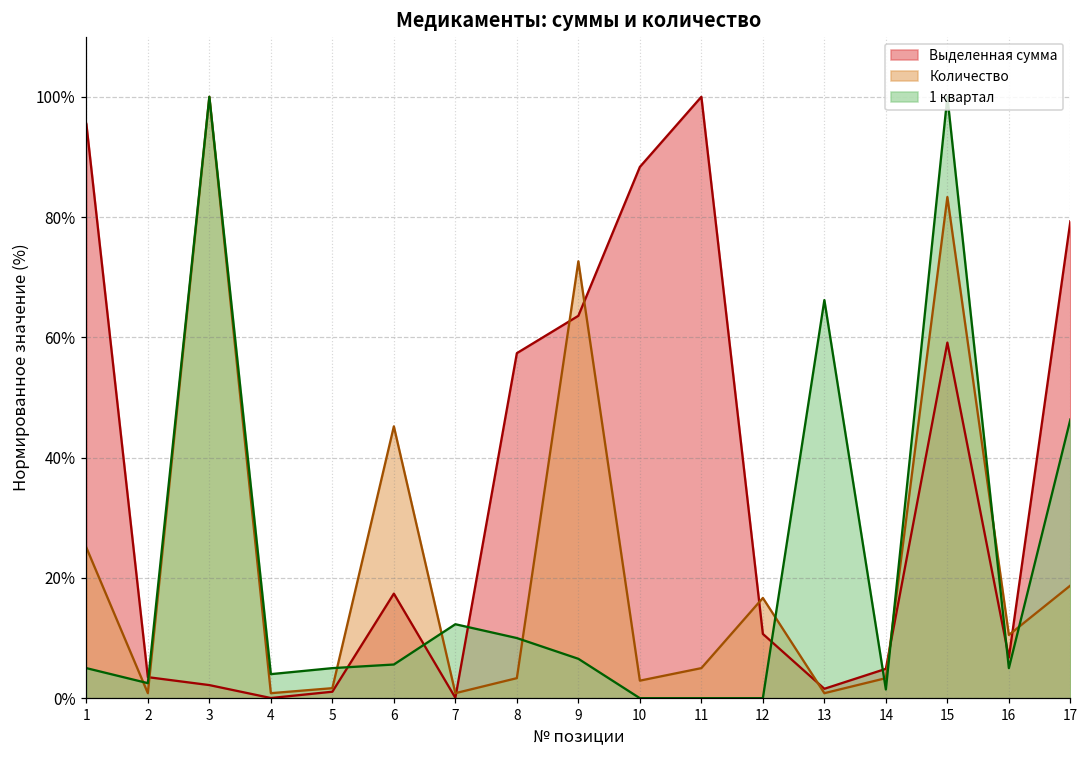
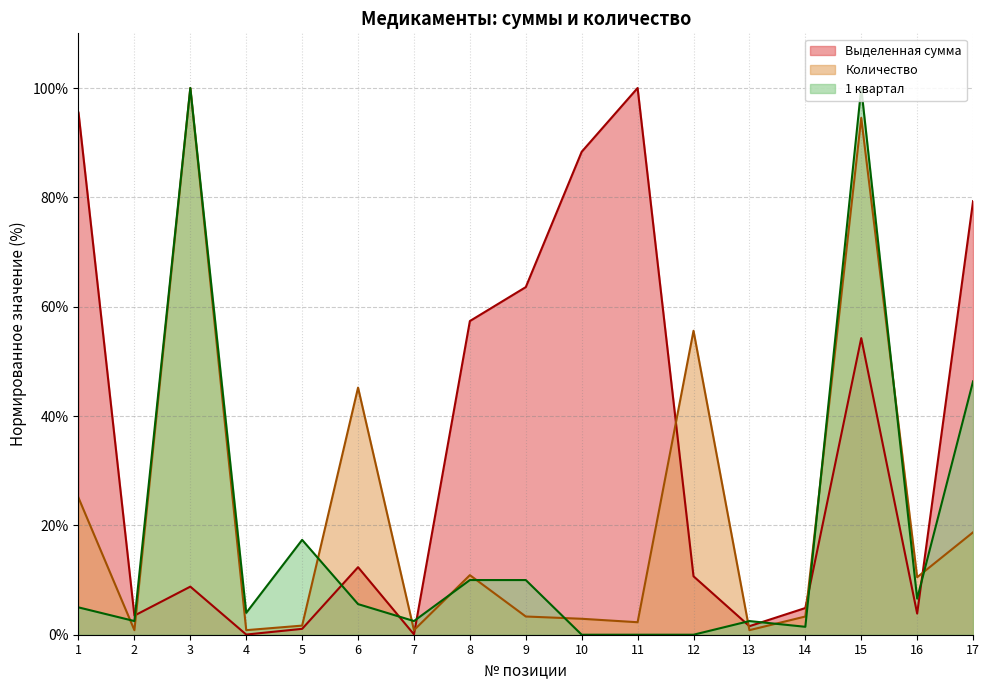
  {
    "Выделенная сумма": {
      "1": "96%",
      "2": "3%",
-     "3": "2%",
+     "3": "9%",
      "4": "0%",
      "5": "1%",
-     "6": "17%",
+     "6": "12%",
      "7": "0%",
      "8": "57%",
      "9": "64%",
      "10": "88%",
      "11": "100%",
      "12": "11%",
      "13": "2%",
      "14": "5%",
-     "15": "59%",
-     "16": "7%",
+     "15": "54%",
+     "16": "4%",
      "17": "79%"
    },
    "Количество": {
      "1": "25%",
      "2": "1%",
      "4": "1%",
      "5": "2%",
      "6": "45%",
      "7": "1%",
-     "8": "3%",
-     "9": "73%",
+     "8": "11%",
+     "9": "3%",
      "10": "3%",
-     "11": "5%",
-     "12": "17%",
+     "11": "2%",
+     "12": "56%",
      "13": "1%",
      "14": "3%",
-     "15": "83%",
+     "15": "95%",
      "16": "11%",
      "17": "19%"
    },
    "1 квартал": {
      "1": "5%",
      "2": "3%",
      "4": "4%",
-     "5": "5%",
+     "5": "17%",
      "6": "6%",
-     "7": "12%",
+     "7": "3%",
      "8": "10%",
-     "9": "7%",
+     "9": "10%",
      "10": "0%",
      "11": "0%",
      "12": "0%",
-     "13": "66%",
+     "13": "3%",
      "14": "1%",
-     "16": "5%",
+     "16": "7%",
      "17": "46%"
    }
  }
